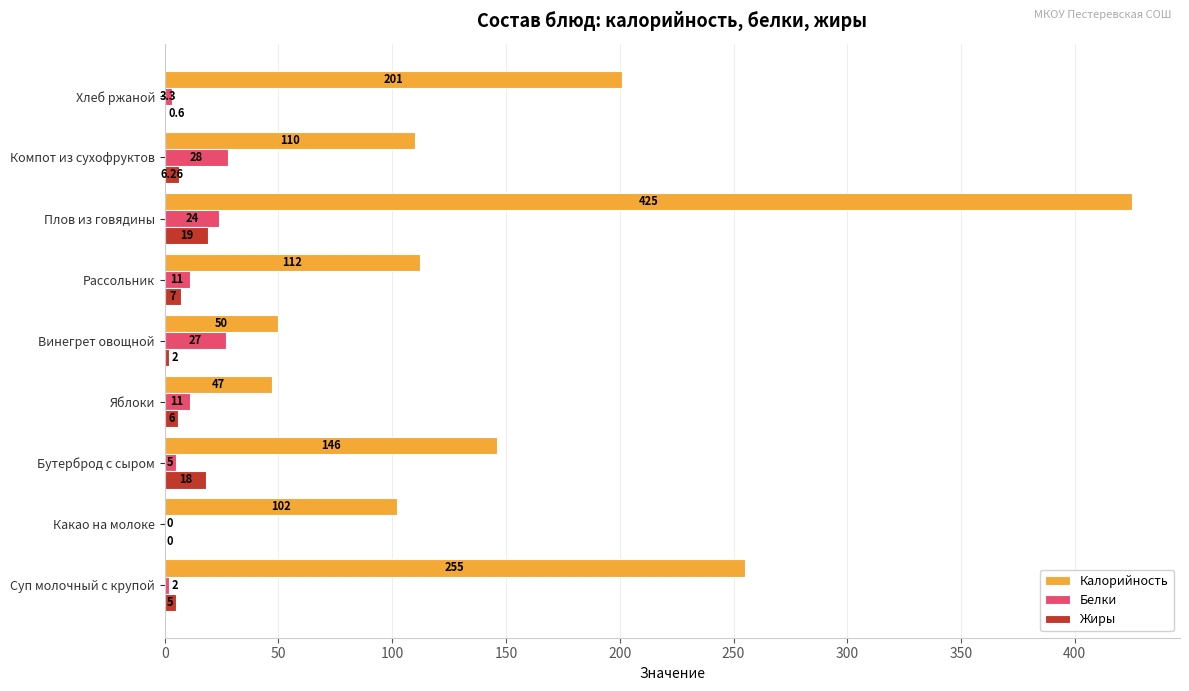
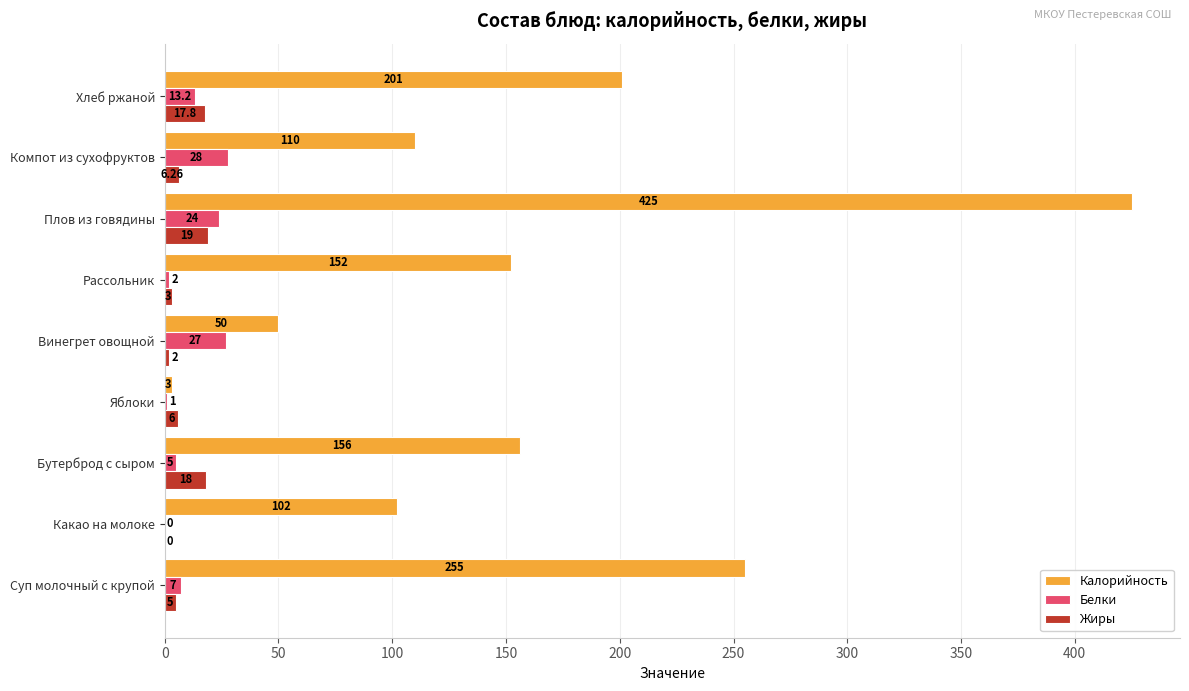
  {
    "Калорийность": {
      "Хлеб ржаной": 201,
      "Компот из сухофруктов": 110,
      "Плов из говядины": 425,
-     "Рассольник": 112,
+     "Рассольник": 152,
      "Винегрет овощной": 50,
-     "Яблоки": 47,
-     "Бутерброд с сыром": 146,
+     "Яблоки": 3,
+     "Бутерброд с сыром": 156,
      "Какао на молоке": 102,
      "Суп молочный с крупой": 255
    },
    "Белки": {
-     "Хлеб ржаной": 3.3,
+     "Хлеб ржаной": 13.2,
      "Компот из сухофруктов": 28,
      "Плов из говядины": 24,
-     "Рассольник": 11,
+     "Рассольник": 2,
      "Винегрет овощной": 27,
-     "Яблоки": 11,
+     "Яблоки": 1,
      "Бутерброд с сыром": 5,
      "Какао на молоке": 0,
-     "Суп молочный с крупой": 2
+     "Суп молочный с крупой": 7
    },
    "Жиры": {
-     "Хлеб ржаной": 0.6,
+     "Хлеб ржаной": 17.8,
      "Компот из сухофруктов": 6.26,
      "Плов из говядины": 19,
-     "Рассольник": 7,
+     "Рассольник": 3,
      "Винегрет овощной": 2,
      "Яблоки": 6,
      "Бутерброд с сыром": 18,
      "Какао на молоке": 0,
      "Суп молочный с крупой": 5
    }
  }
